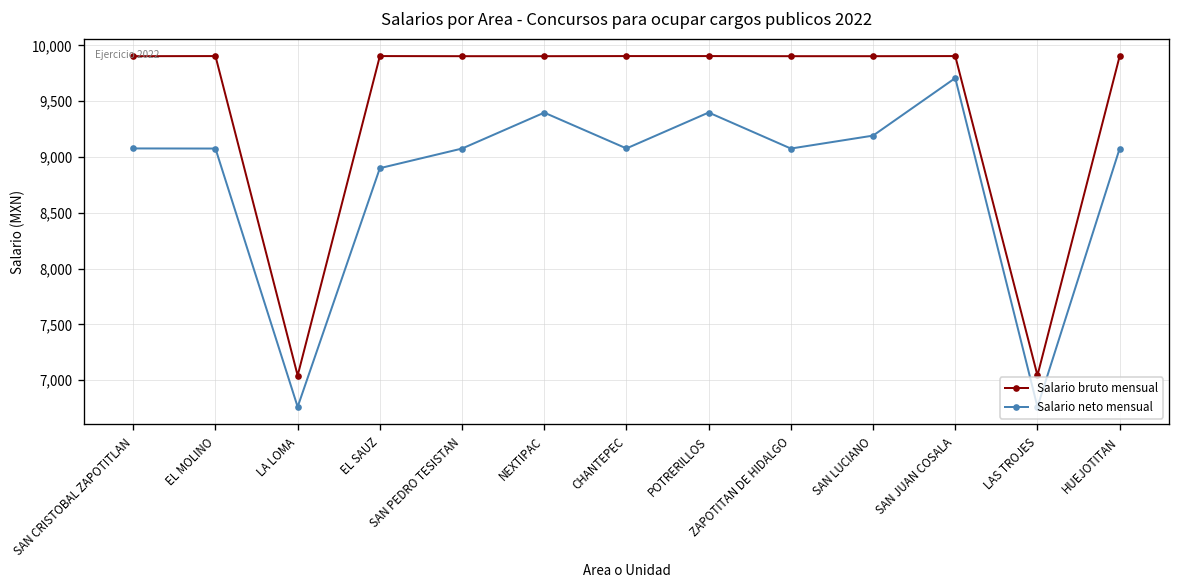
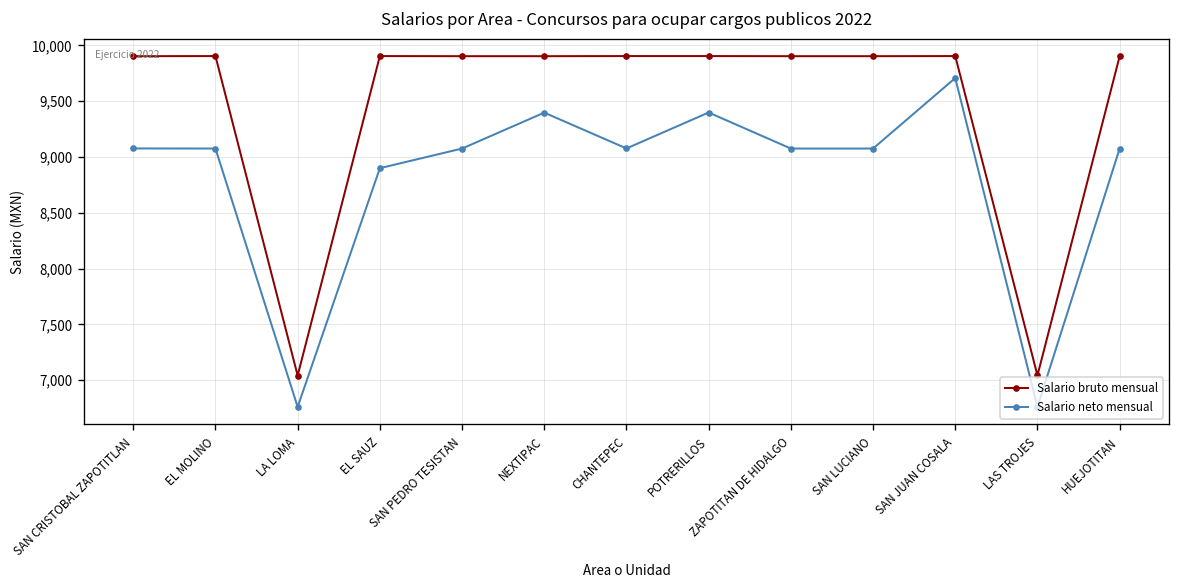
  {
    "Salario bruto mensual": {
      "EL MOLINO": "9,900",
      "LA LOMA": "7,000",
      "EL SAUZ": "9,900",
      "SAN PEDRO TESISTAN": "9,900",
      "NEXTIPAC": "9,900",
      "CHANTEPEC": "9,900",
      "POTRERILLOS": "9,900",
      "ZAPOTITAN DE HIDALGO": "9,900",
      "SAN LUCIANO": "9,900",
      "SAN JUAN COSALA": "9,900",
      "LAS TROJES": "7,000",
      "HUEJOTITAN": "9,900"
    },
    "Salario neto mensual": {
      "SAN CRISTOBAL ZAPOTITLAN": "9,100",
      "EL MOLINO": "9,100",
      "LA LOMA": "6,800",
      "EL SAUZ": "8,900",
      "SAN PEDRO TESISTAN": "9,100",
      "NEXTIPAC": "9,400",
      "CHANTEPEC": "9,100",
      "POTRERILLOS": "9,400",
      "ZAPOTITAN DE HIDALGO": "9,100",
-     "SAN LUCIANO": "9,200",
+     "SAN LUCIANO": "9,100",
      "SAN JUAN COSALA": "9,700",
      "HUEJOTITAN": "9,100"
    }
  }
